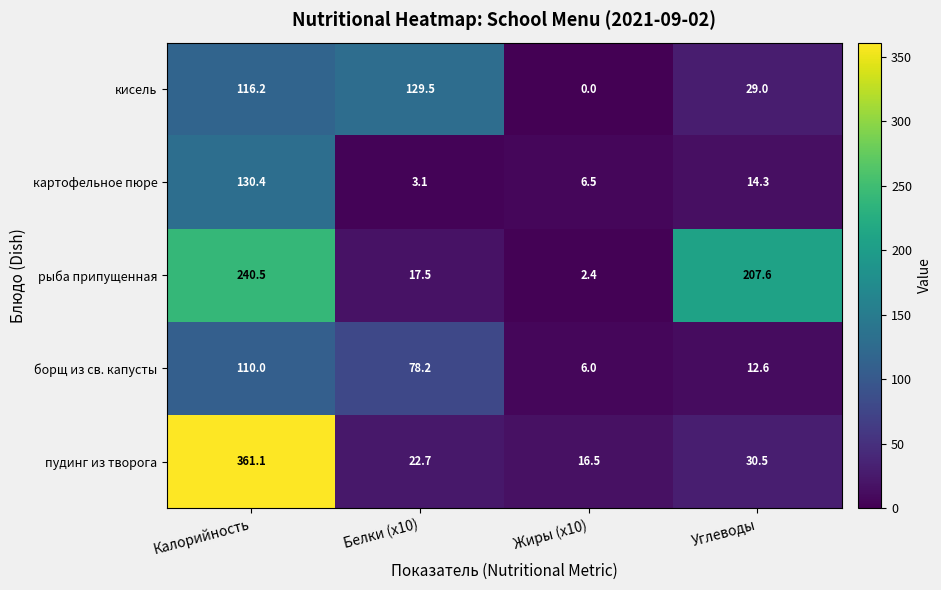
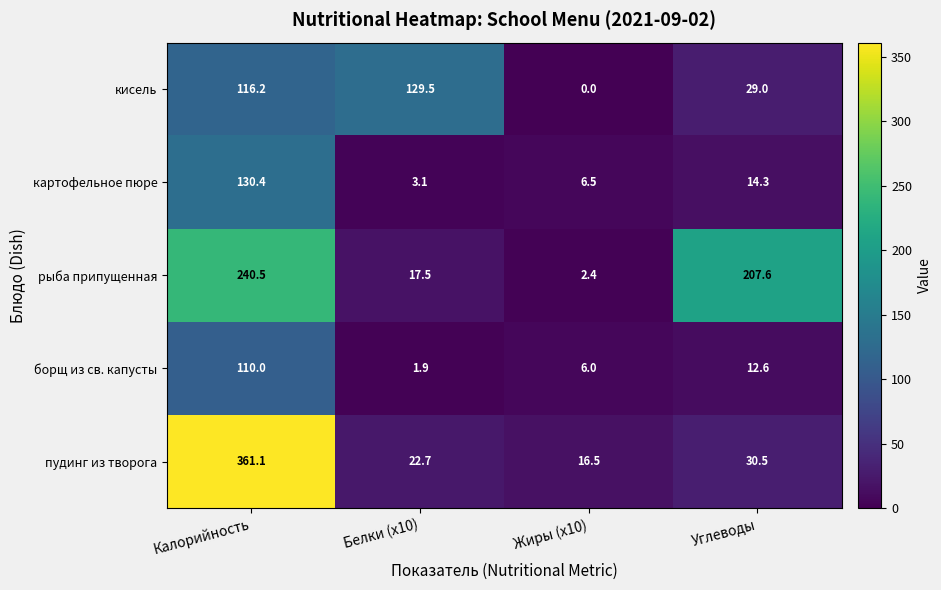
  {
    "кисель": {
      "Калорийность": 116.2,
      "Белки (x10)": 129.5,
      "Жиры (x10)": 0.0,
      "Углеводы": 29.0
    },
    "картофельное пюре": {
      "Калорийность": 130.4,
      "Белки (x10)": 3.1,
      "Жиры (x10)": 6.5,
      "Углеводы": 14.3
    },
    "рыба припущенная": {
      "Калорийность": 240.5,
      "Белки (x10)": 17.5,
      "Жиры (x10)": 2.4,
      "Углеводы": 207.6
    },
    "борщ из св. капусты": {
      "Калорийность": 110.0,
-     "Белки (x10)": 78.2,
+     "Белки (x10)": 1.9,
      "Жиры (x10)": 6.0,
      "Углеводы": 12.6
    },
    "пудинг из творога": {
      "Калорийность": 361.1,
      "Белки (x10)": 22.7,
      "Жиры (x10)": 16.5,
      "Углеводы": 30.5
    }
  }
